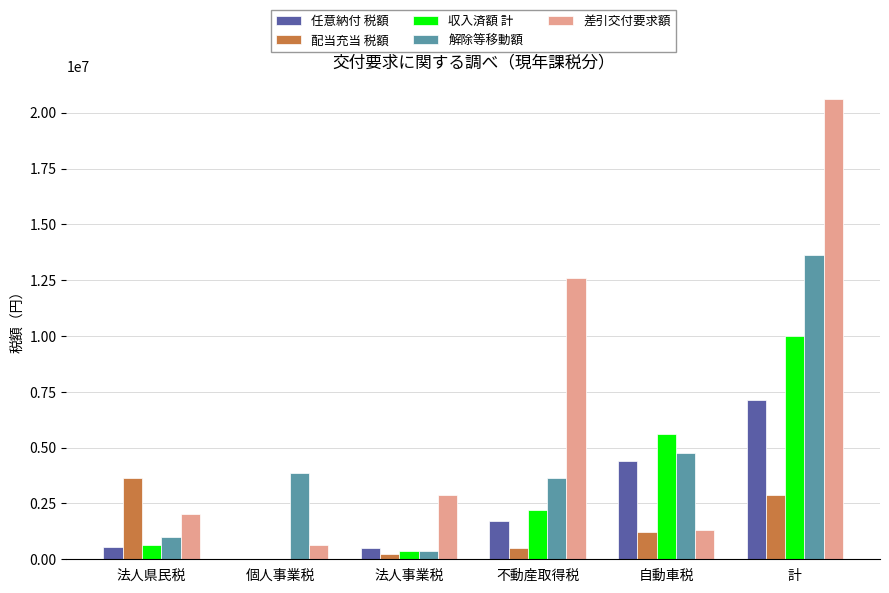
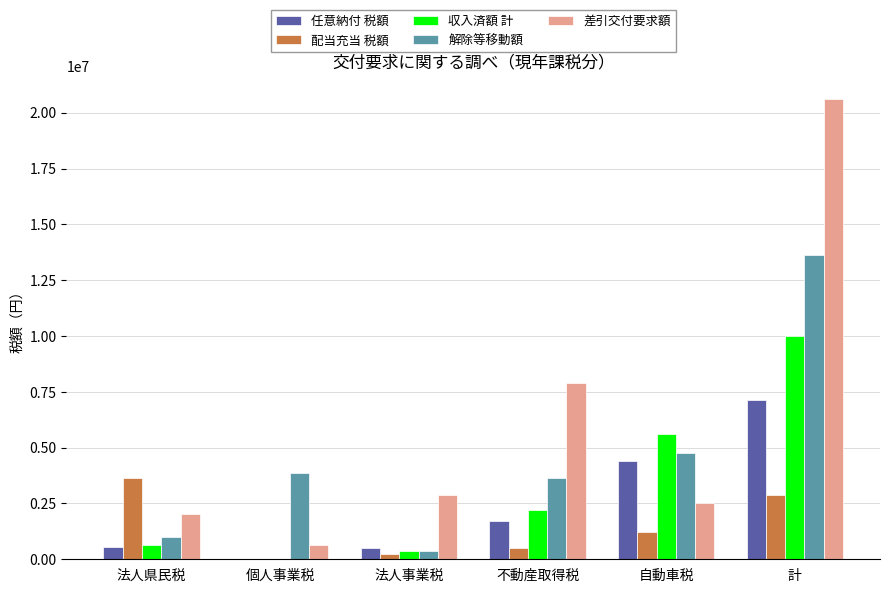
  {
    "配当充当 税額": {
      "法人県民税": 3700000,
      "個人事業税": 0,
      "法人事業税": 200000,
      "不動産取得税": 500000,
      "自動車税": 1200000,
      "計": 2900000
    },
    "収入済額 計": {
      "法人県民税": 600000,
      "個人事業税": 0,
      "法人事業税": 400000,
      "不動産取得税": 2200000,
      "自動車税": 5600000,
      "計": 10000000
    },
    "差引交付要求額": {
      "法人県民税": 2000000,
      "個人事業税": 600000,
      "法人事業税": 2900000,
-     "不動産取得税": 12600000,
-     "自動車税": 1300000,
+     "不動産取得税": 7900000,
+     "自動車税": 2500000,
      "計": 20600000
    }
  }
